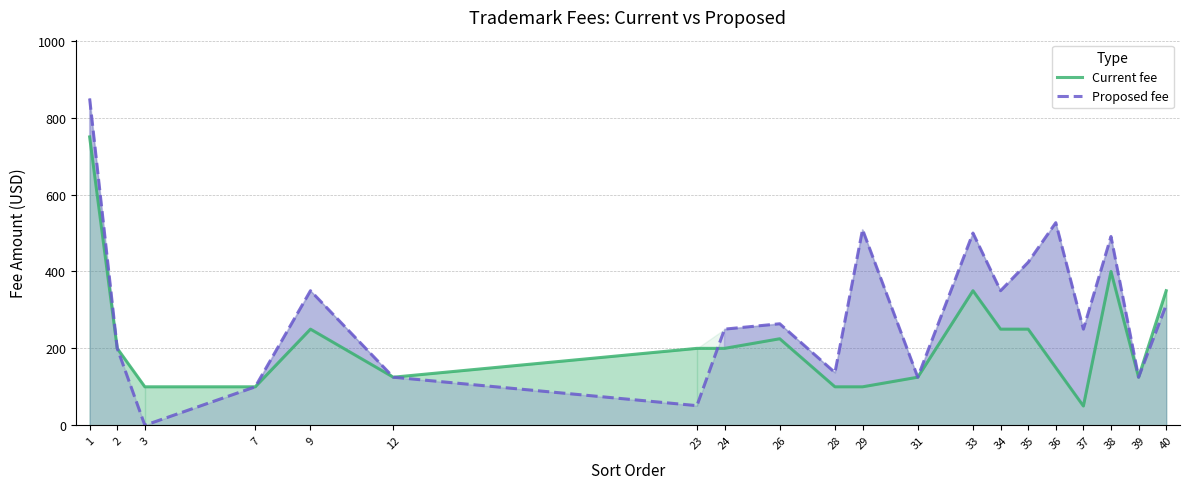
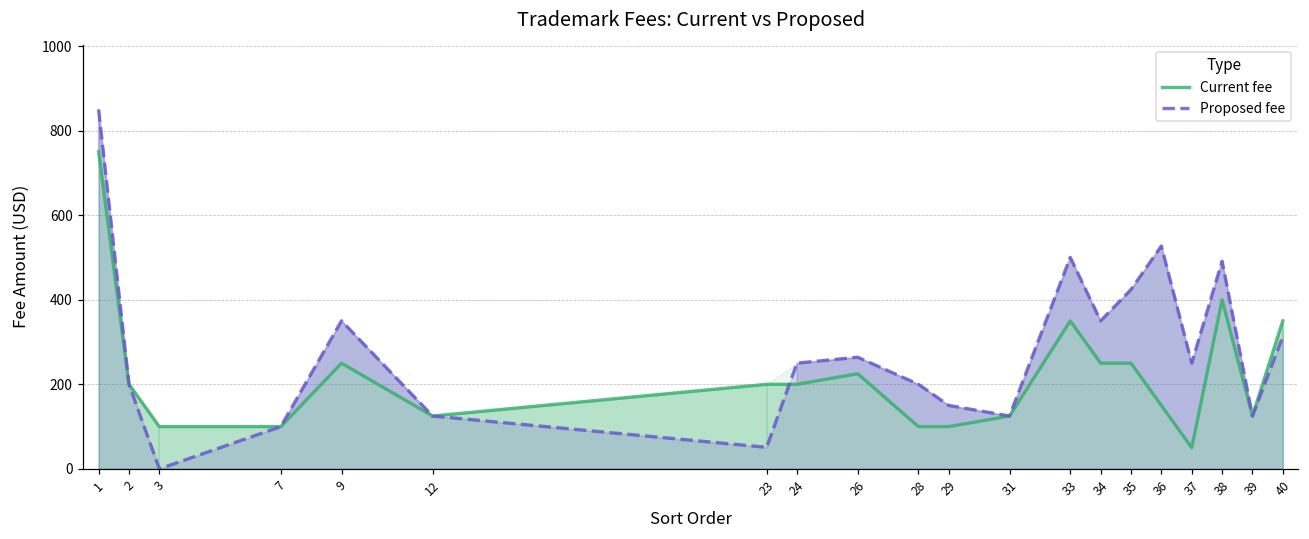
  {
    "Proposed fee": {
      "3": 0,
      "23": 50,
-     "28": 140,
-     "29": 510,
+     "28": 200,
+     "29": 150,
      "40": 310
    }
  }
